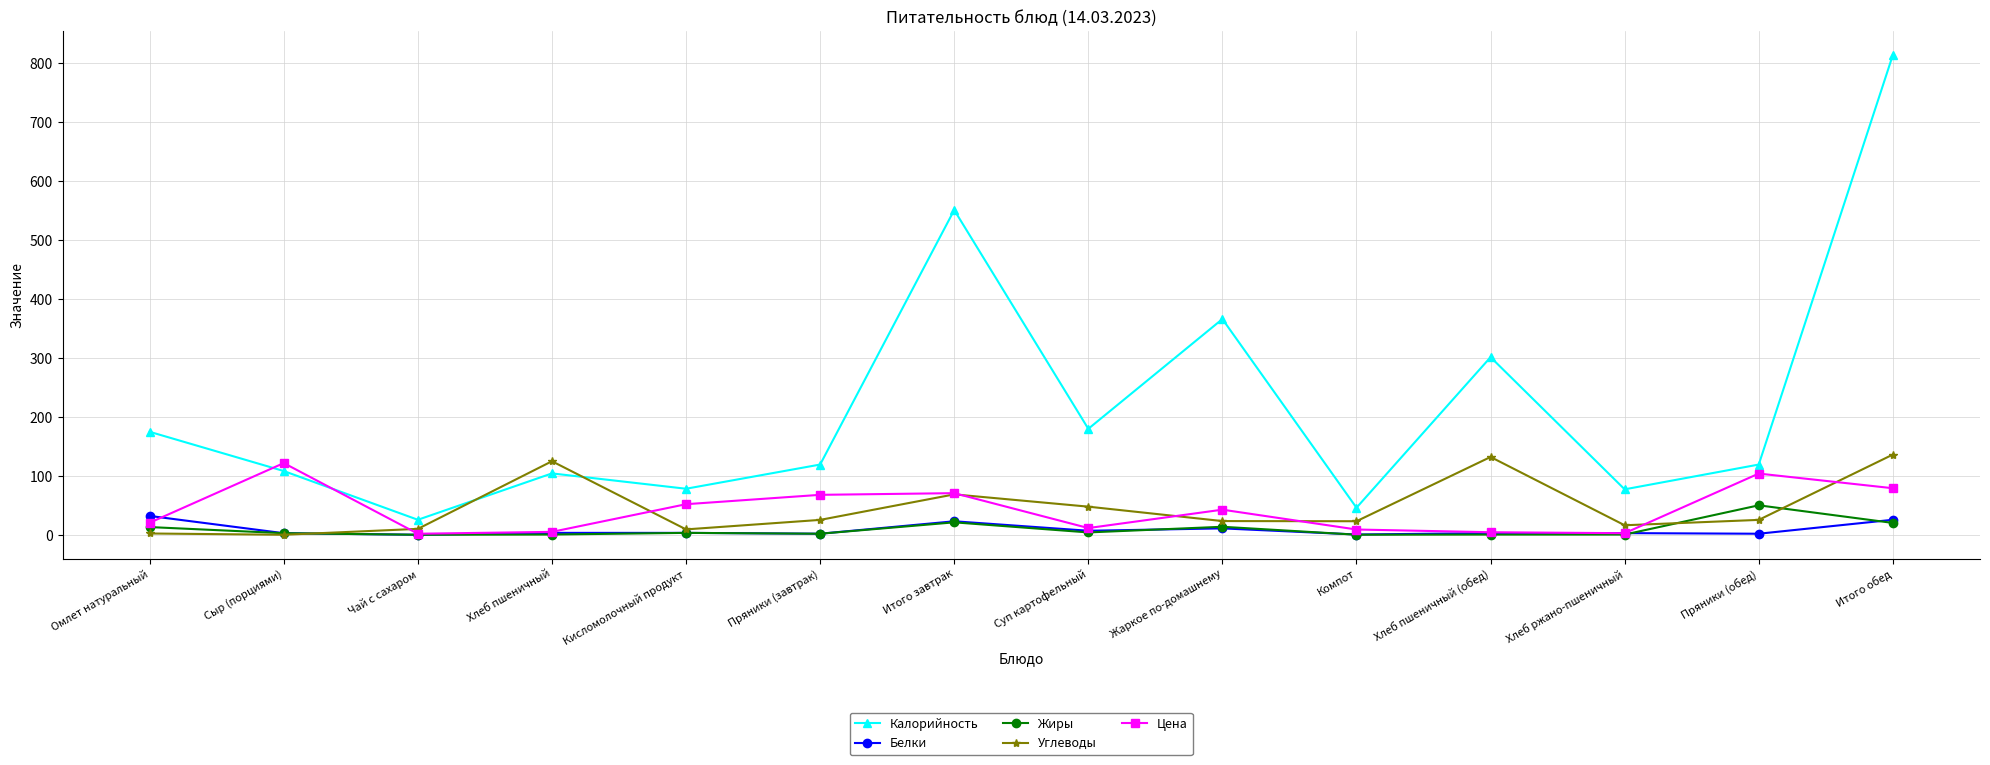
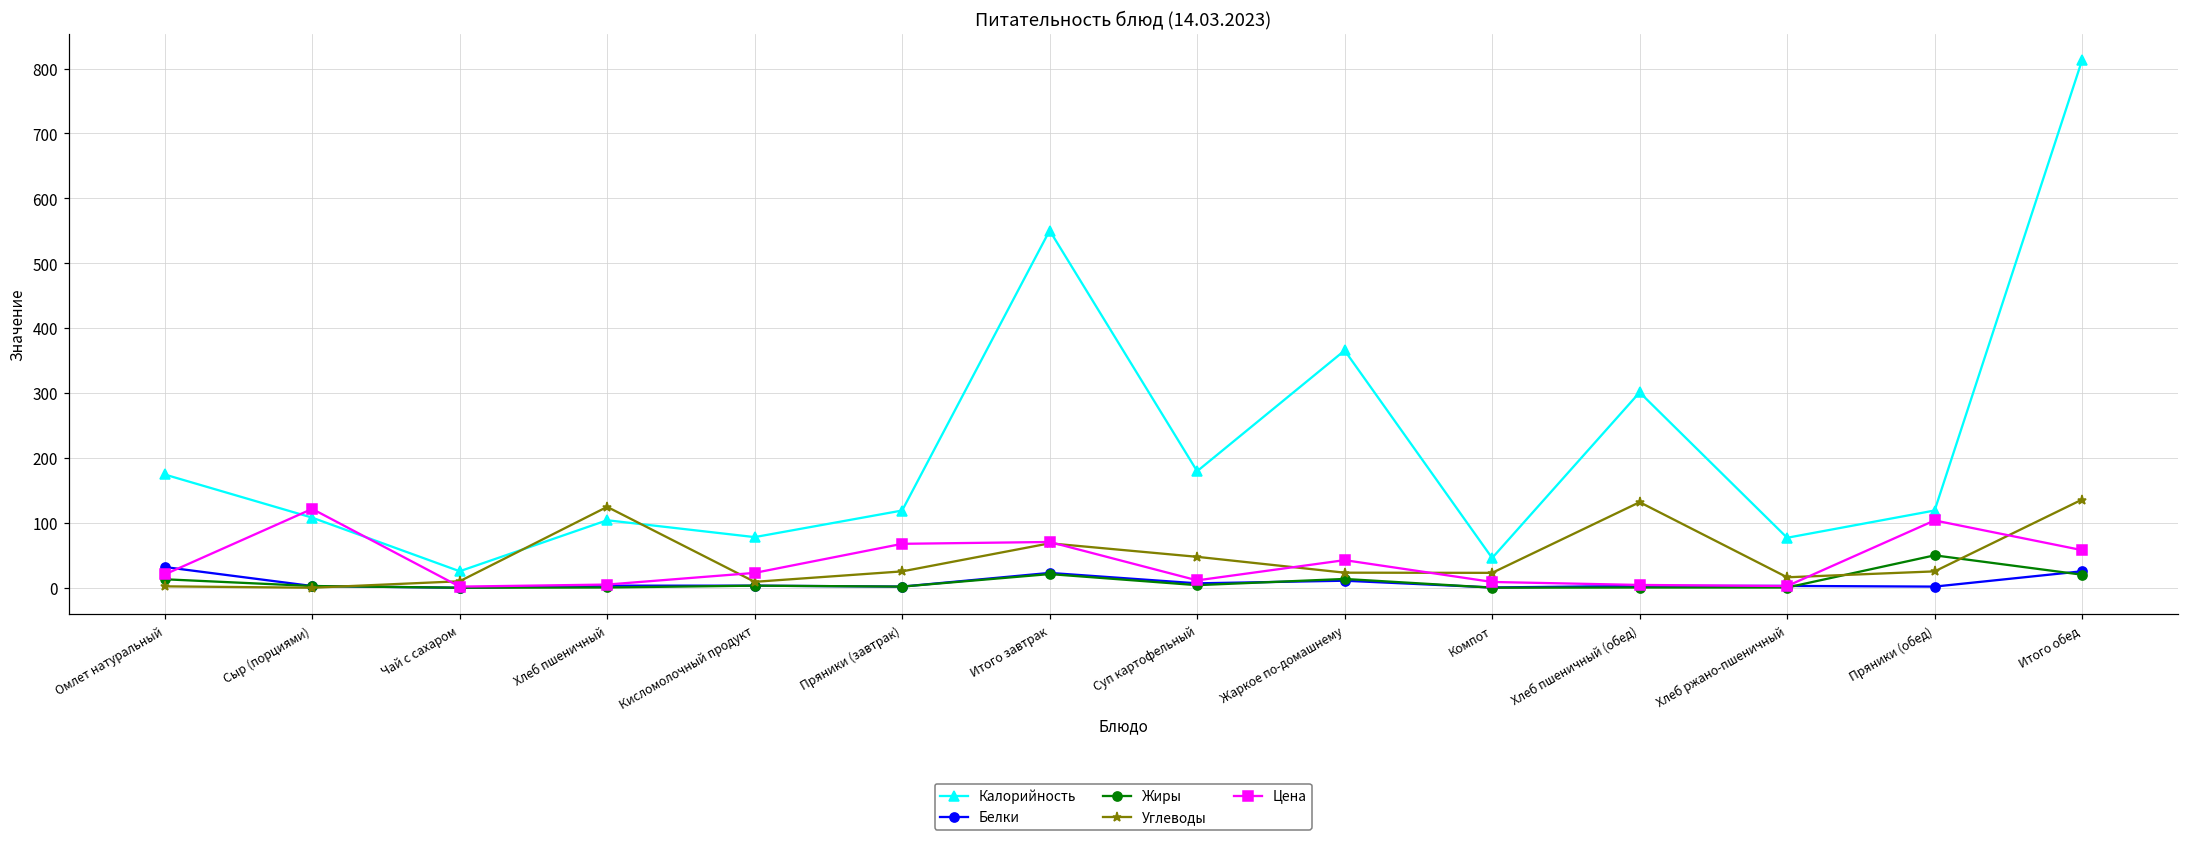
  {
    "Калорийность": {
      "Омлет натуральный": 170,
      "Сыр (порциями)": 110,
      "Чай с сахаром": 30,
      "Хлеб пшеничный": 100,
      "Кисломолочный продукт": 80,
      "Пряники (завтрак)": 120,
      "Итого завтрак": 550,
      "Суп картофельный": 180,
      "Жаркое по-домашнему": 370,
      "Компот": 50,
      "Хлеб пшеничный (обед)": 300,
      "Хлеб ржано-пшеничный": 80,
      "Пряники (обед)": 120,
      "Итого обед": 810
    },
    "Белки": {
      "Омлет натуральный": 30,
      "Пряники (обед)": 0,
      "Итого обед": 30
    },
    "Жиры": {
      "Омлет натуральный": 10,
      "Пряники (обед)": 50,
      "Итого обед": 20
    },
    "Углеводы": {
      "Омлет натуральный": 0,
      "Чай с сахаром": 10,
      "Хлеб пшеничный": 120,
      "Кисломолочный продукт": 10,
      "Пряники (завтрак)": 30,
      "Суп картофельный": 50,
      "Жаркое по-домашнему": 20,
      "Компот": 20,
      "Хлеб пшеничный (обед)": 130,
      "Хлеб ржано-пшеничный": 20,
      "Пряники (обед)": 30,
      "Итого обед": 140
    },
    "Цена": {
      "Омлет натуральный": 20,
      "Сыр (порциями)": 120,
-     "Кисломолочный продукт": 50,
+     "Кисломолочный продукт": 20,
      "Пряники (завтрак)": 70,
      "Суп картофельный": 10,
      "Жаркое по-домашнему": 40,
      "Компот": 10,
      "Пряники (обед)": 100,
-     "Итого обед": 80
+     "Итого обед": 60
    }
  }
